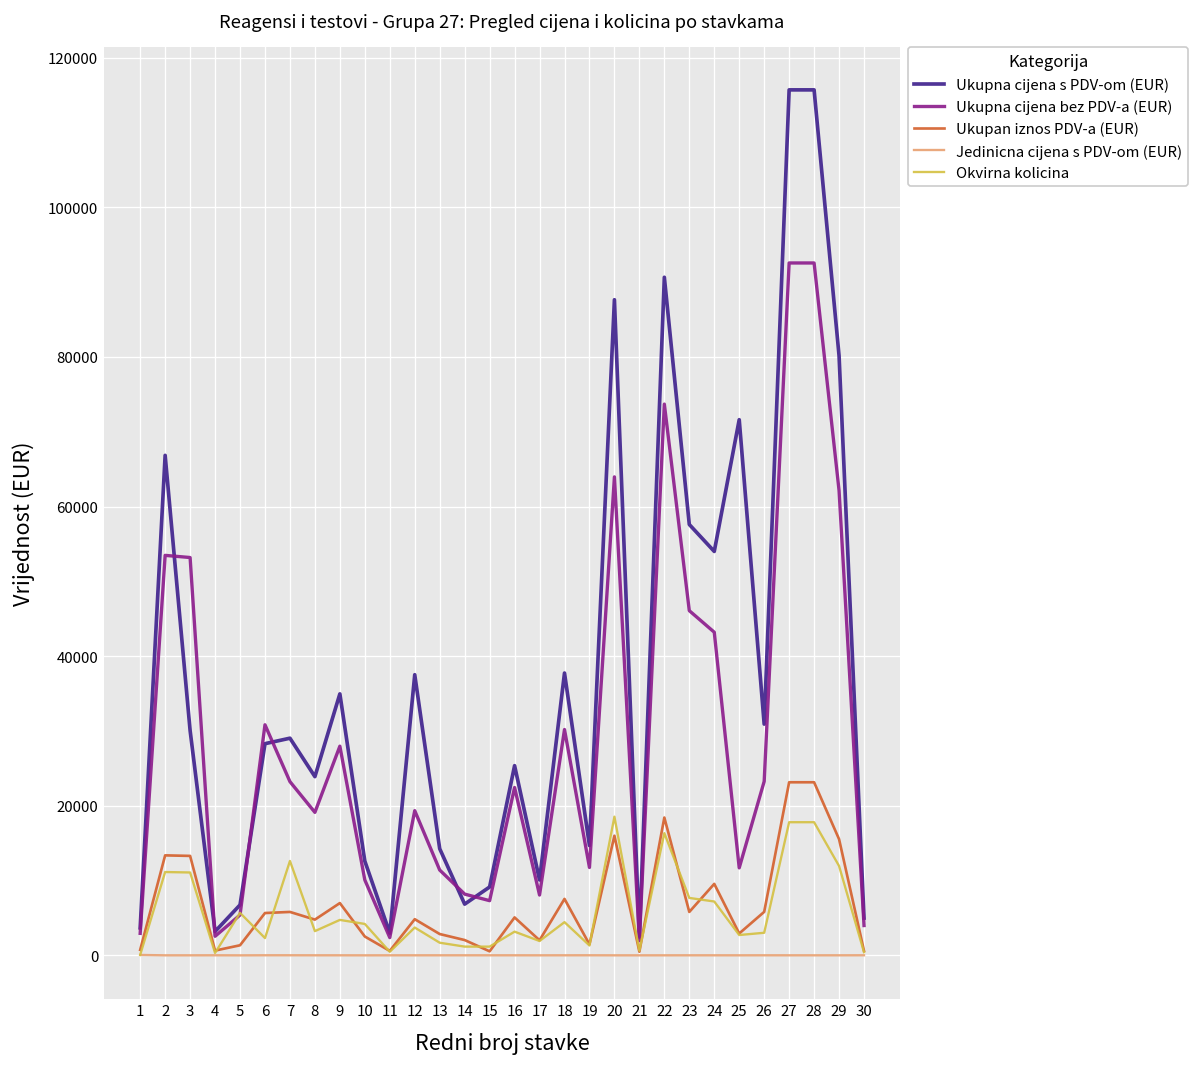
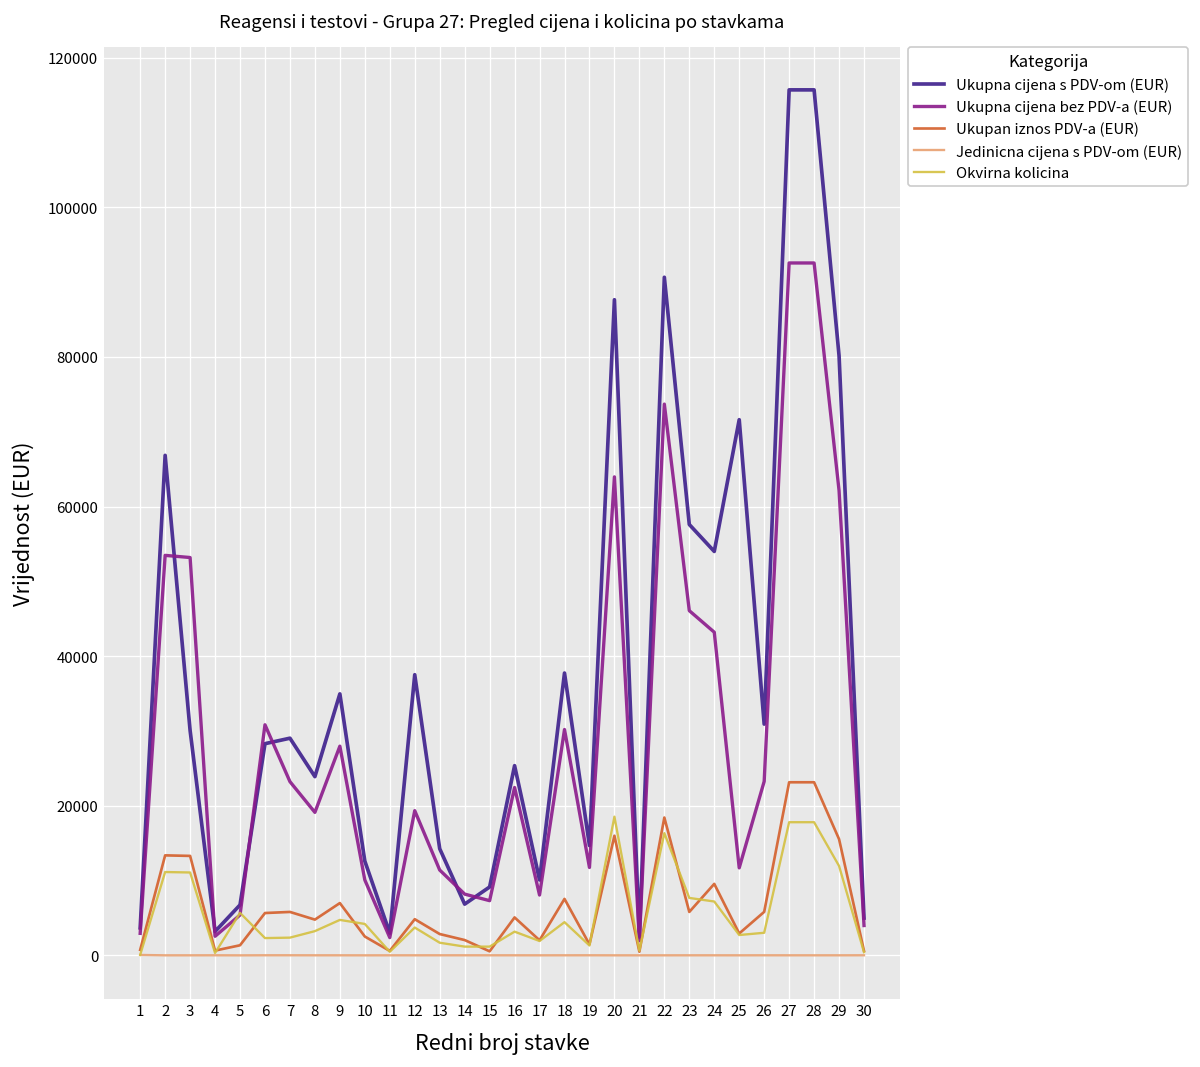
  {
    "Ukupna cijena s PDV-om (EUR)": {
      "1": 4000,
      "2": 67000,
      "3": 30000,
      "4": 3000,
      "5": 7000,
      "6": 28000,
      "7": 29000,
      "8": 24000,
      "9": 35000,
      "10": 13000,
      "11": 3000,
      "12": 38000,
      "13": 14000,
      "14": 7000,
      "15": 9000,
      "16": 25000,
      "17": 10000,
      "18": 38000,
      "19": 15000,
      "20": 88000,
      "21": 2000,
      "22": 91000,
      "23": 58000,
      "24": 54000,
      "25": 72000,
      "26": 31000,
      "27": 116000,
      "28": 116000,
      "29": 80000,
      "30": 5000
    },
    "Ukupna cijena bez PDV-a (EUR)": {
      "1": 3000,
      "2": 53000,
      "3": 53000,
      "4": 3000,
      "6": 31000,
      "7": 23000,
      "8": 19000,
      "9": 28000,
      "10": 10000,
      "11": 2000,
      "12": 19000,
      "13": 11000,
      "14": 8000,
      "15": 7000,
      "16": 22000,
      "17": 8000,
      "18": 30000,
      "19": 12000,
      "20": 64000,
      "21": 2000,
      "22": 74000,
      "23": 46000,
      "24": 43000,
      "25": 12000,
      "26": 23000,
      "27": 93000,
      "28": 93000,
      "29": 62000,
      "30": 4000
    },
    "Ukupan iznos PDV-a (EUR)": {
      "1": 1000,
      "2": 13000,
      "3": 13000,
      "5": 1000,
      "6": 6000,
      "7": 6000,
      "8": 5000,
      "9": 7000,
      "10": 3000,
      "12": 5000,
      "13": 3000,
      "14": 2000,
      "15": 1000,
      "16": 5000,
      "18": 8000,
      "20": 16000,
      "22": 18000,
      "23": 6000,
      "24": 10000,
      "26": 6000,
      "27": 23000,
      "28": 23000,
      "29": 16000
    },
    "Jedinicna cijena s PDV-om (EUR)": {
      "2": 0,
      "3": 0,
      "5": 0,
      "6": 0,
      "7": 0,
      "8": 0,
      "9": 0,
      "10": 0,
      "11": 0,
      "12": 0,
      "13": 0,
      "14": 0,
      "15": 0,
      "16": 0,
      "17": 0,
      "18": 0,
      "19": 0,
      "20": 0,
      "21": 0,
      "22": 0,
      "23": 0,
      "24": 0,
      "25": 0,
      "26": 0,
      "27": 0,
      "28": 0,
      "29": 0
    },
    "Okvirna kolicina": {
      "2": 11000,
      "3": 11000,
      "6": 2000,
-     "7": 13000,
+     "7": 2000,
      "8": 3000,
      "9": 5000,
      "10": 4000,
      "12": 4000,
      "13": 2000,
      "14": 1000,
      "15": 1000,
      "16": 3000,
      "18": 4000,
      "20": 19000,
      "22": 16000,
      "23": 8000,
      "24": 7000,
      "26": 3000,
      "27": 18000,
      "28": 18000,
      "29": 12000
    }
  }
